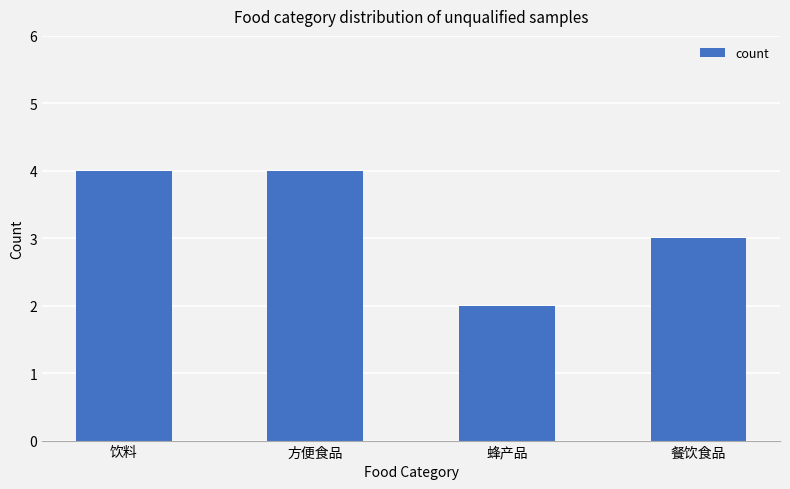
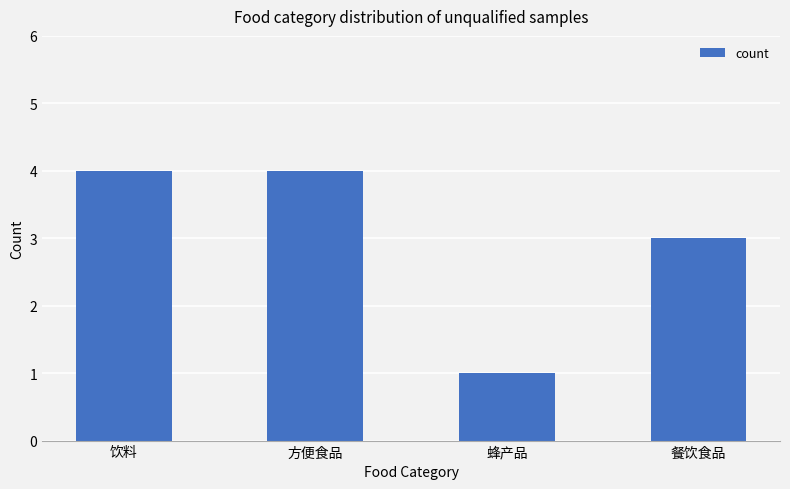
  {
    "饮料": 4,
    "方便食品": 4,
-   "蜂产品": 2,
+   "蜂产品": 1,
    "餐饮食品": 3
  }
